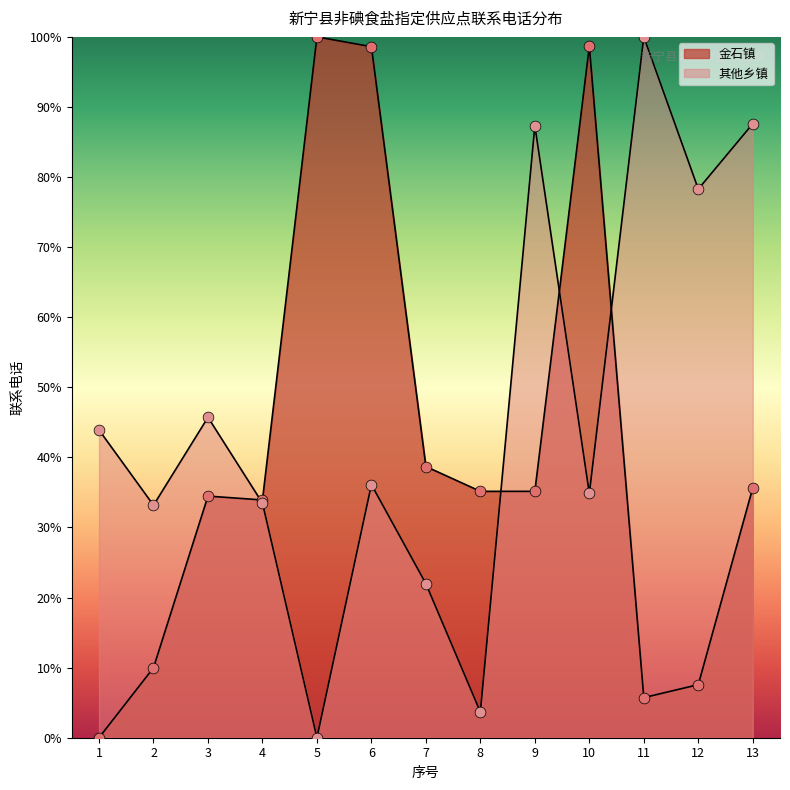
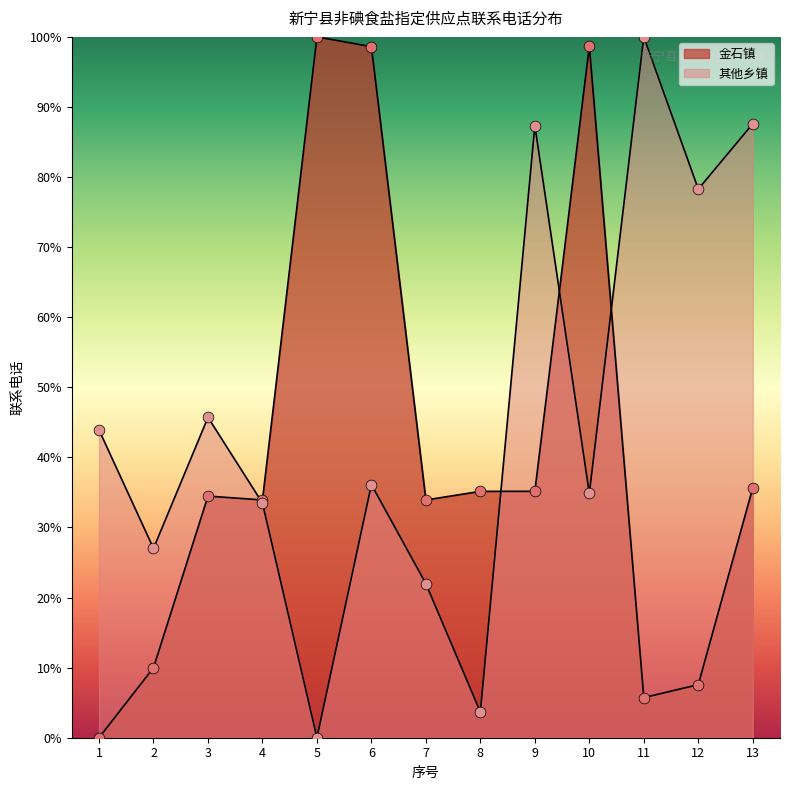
  {
    "金石镇": {
      "1": "0%",
      "2": "10%",
      "3": "34%",
      "4": "34%",
      "5": "100%",
      "6": "99%",
-     "7": "39%",
+     "7": "34%",
      "8": "35%",
      "9": "35%",
      "10": "99%",
      "11": "6%",
      "12": "8%",
      "13": "36%"
    },
    "其他乡镇": {
      "1": "44%",
-     "2": "33%",
+     "2": "27%",
      "3": "46%",
      "4": "33%",
      "5": "0%",
      "6": "36%",
      "7": "22%",
      "8": "4%",
      "9": "87%",
      "10": "35%",
      "11": "100%",
      "12": "78%",
      "13": "88%"
    }
  }
